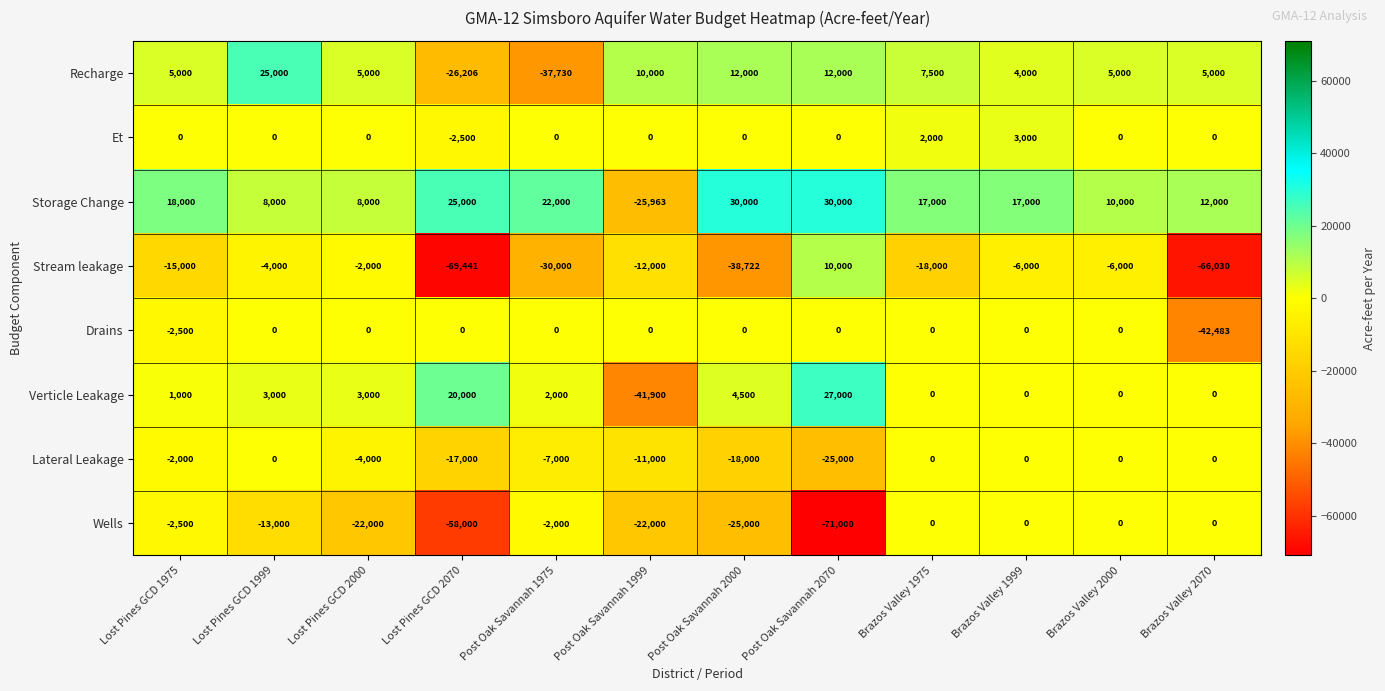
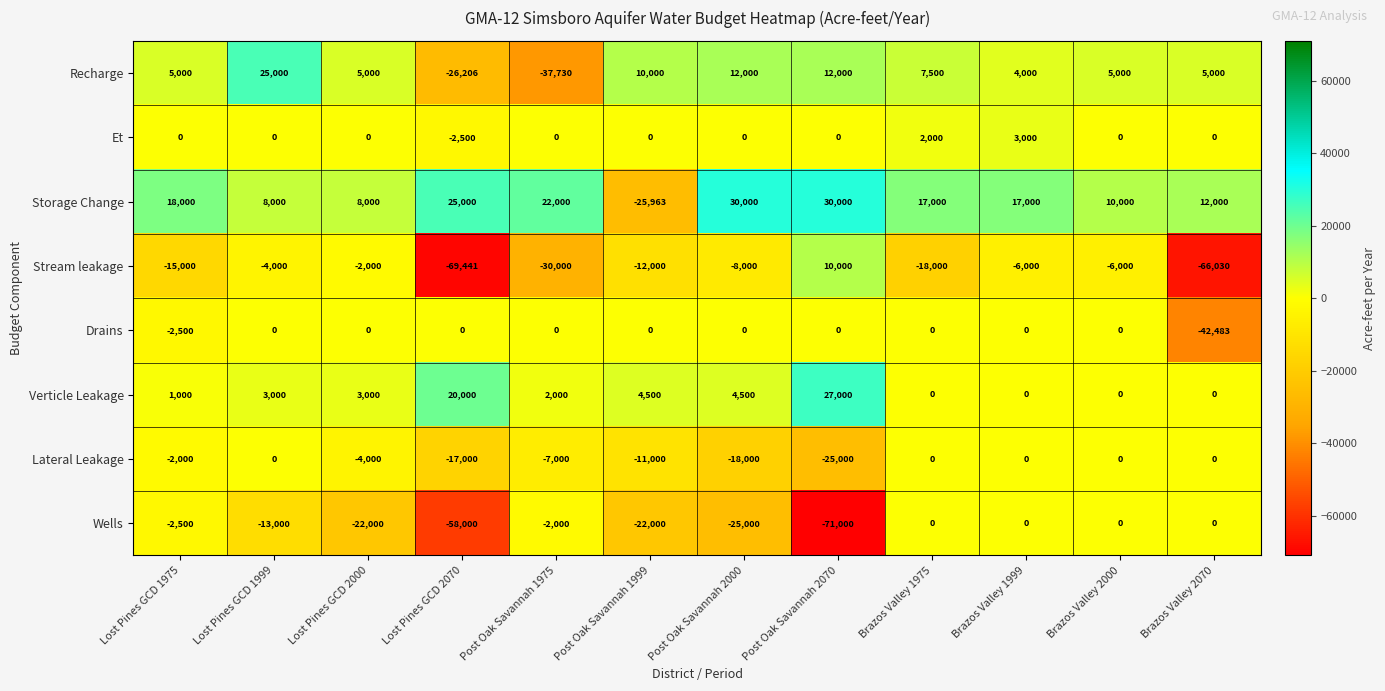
  {
    "Recharge": {
      "Lost Pines GCD 1975": "5,000",
      "Lost Pines GCD 1999": "25,000",
      "Lost Pines GCD 2000": "5,000",
      "Lost Pines GCD 2070": "-26,206",
      "Post Oak Savannah 1975": "-37,730",
      "Post Oak Savannah 1999": "10,000",
      "Post Oak Savannah 2000": "12,000",
      "Post Oak Savannah 2070": "12,000",
      "Brazos Valley 1975": "7,500",
      "Brazos Valley 1999": "4,000",
      "Brazos Valley 2000": "5,000",
      "Brazos Valley 2070": "5,000"
    },
    "Et": {
      "Lost Pines GCD 1975": "0",
      "Lost Pines GCD 1999": "0",
      "Lost Pines GCD 2000": "0",
      "Lost Pines GCD 2070": "-2,500",
      "Post Oak Savannah 1975": "0",
      "Post Oak Savannah 1999": "0",
      "Post Oak Savannah 2000": "0",
      "Post Oak Savannah 2070": "0",
      "Brazos Valley 1975": "2,000",
      "Brazos Valley 1999": "3,000",
      "Brazos Valley 2000": "0",
      "Brazos Valley 2070": "0"
    },
    "Storage Change": {
      "Lost Pines GCD 1975": "18,000",
      "Lost Pines GCD 1999": "8,000",
      "Lost Pines GCD 2000": "8,000",
      "Lost Pines GCD 2070": "25,000",
      "Post Oak Savannah 1975": "22,000",
      "Post Oak Savannah 1999": "-25,963",
      "Post Oak Savannah 2000": "30,000",
      "Post Oak Savannah 2070": "30,000",
      "Brazos Valley 1975": "17,000",
      "Brazos Valley 1999": "17,000",
      "Brazos Valley 2000": "10,000",
      "Brazos Valley 2070": "12,000"
    },
    "Stream leakage": {
      "Lost Pines GCD 1975": "-15,000",
      "Lost Pines GCD 1999": "-4,000",
      "Lost Pines GCD 2000": "-2,000",
      "Lost Pines GCD 2070": "-69,441",
      "Post Oak Savannah 1975": "-30,000",
      "Post Oak Savannah 1999": "-12,000",
-     "Post Oak Savannah 2000": "-38,722",
+     "Post Oak Savannah 2000": "-8,000",
      "Post Oak Savannah 2070": "10,000",
      "Brazos Valley 1975": "-18,000",
      "Brazos Valley 1999": "-6,000",
      "Brazos Valley 2000": "-6,000",
      "Brazos Valley 2070": "-66,030"
    },
    "Drains": {
      "Lost Pines GCD 1975": "-2,500",
      "Lost Pines GCD 1999": "0",
      "Lost Pines GCD 2000": "0",
      "Lost Pines GCD 2070": "0",
      "Post Oak Savannah 1975": "0",
      "Post Oak Savannah 1999": "0",
      "Post Oak Savannah 2000": "0",
      "Post Oak Savannah 2070": "0",
      "Brazos Valley 1975": "0",
      "Brazos Valley 1999": "0",
      "Brazos Valley 2000": "0",
      "Brazos Valley 2070": "-42,483"
    },
    "Verticle Leakage": {
      "Lost Pines GCD 1975": "1,000",
      "Lost Pines GCD 1999": "3,000",
      "Lost Pines GCD 2000": "3,000",
      "Lost Pines GCD 2070": "20,000",
      "Post Oak Savannah 1975": "2,000",
-     "Post Oak Savannah 1999": "-41,900",
+     "Post Oak Savannah 1999": "4,500",
      "Post Oak Savannah 2000": "4,500",
      "Post Oak Savannah 2070": "27,000",
      "Brazos Valley 1975": "0",
      "Brazos Valley 1999": "0",
      "Brazos Valley 2000": "0",
      "Brazos Valley 2070": "0"
    },
    "Lateral Leakage": {
      "Lost Pines GCD 1975": "-2,000",
      "Lost Pines GCD 1999": "0",
      "Lost Pines GCD 2000": "-4,000",
      "Lost Pines GCD 2070": "-17,000",
      "Post Oak Savannah 1975": "-7,000",
      "Post Oak Savannah 1999": "-11,000",
      "Post Oak Savannah 2000": "-18,000",
      "Post Oak Savannah 2070": "-25,000",
      "Brazos Valley 1975": "0",
      "Brazos Valley 1999": "0",
      "Brazos Valley 2000": "0",
      "Brazos Valley 2070": "0"
    },
    "Wells": {
      "Lost Pines GCD 1975": "-2,500",
      "Lost Pines GCD 1999": "-13,000",
      "Lost Pines GCD 2000": "-22,000",
      "Lost Pines GCD 2070": "-58,000",
      "Post Oak Savannah 1975": "-2,000",
      "Post Oak Savannah 1999": "-22,000",
      "Post Oak Savannah 2000": "-25,000",
      "Post Oak Savannah 2070": "-71,000",
      "Brazos Valley 1975": "0",
      "Brazos Valley 1999": "0",
      "Brazos Valley 2000": "0",
      "Brazos Valley 2070": "0"
    }
  }
